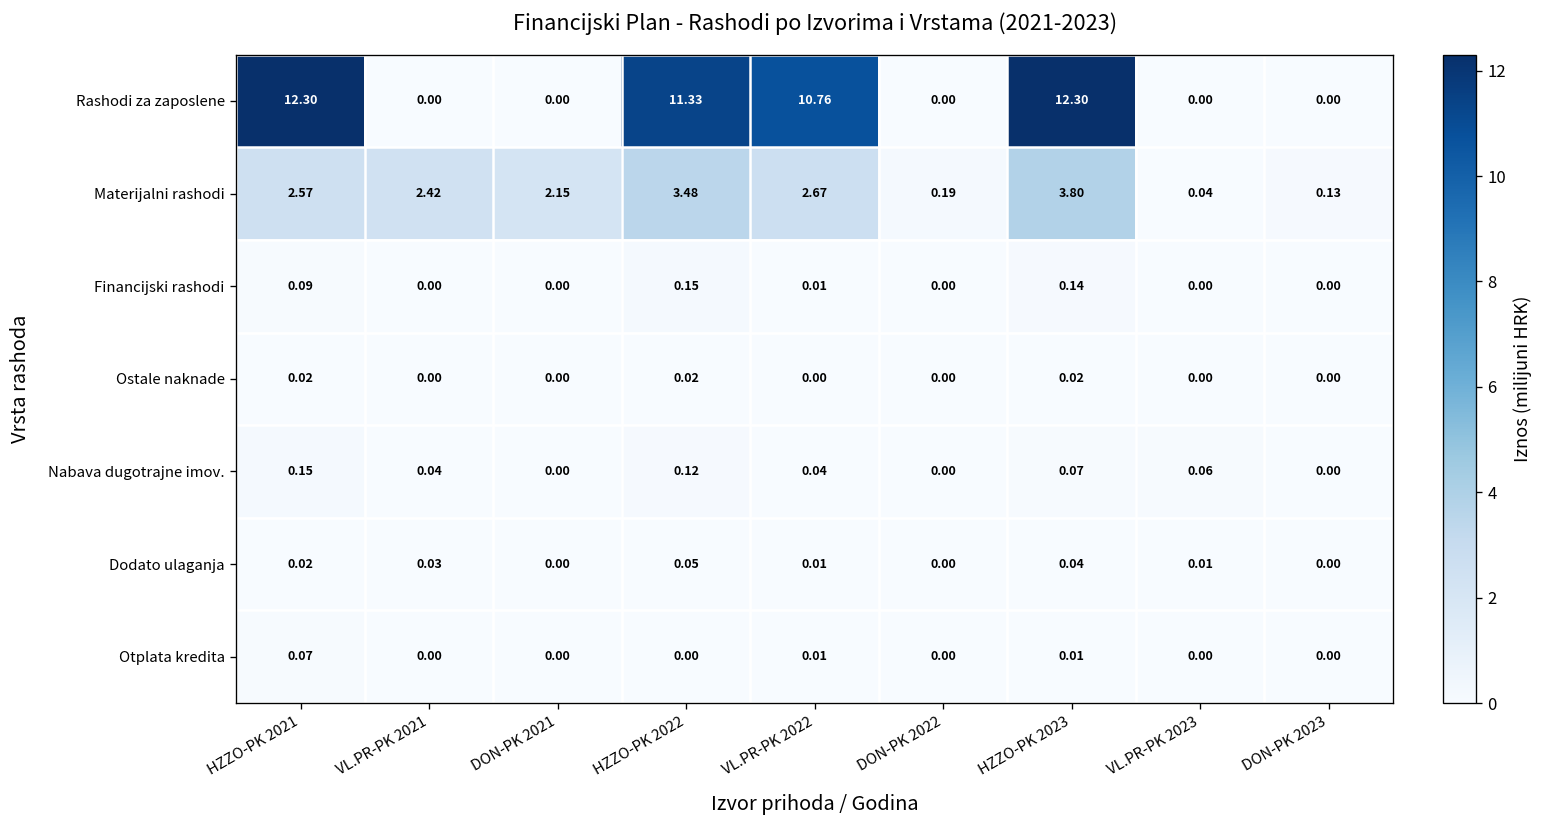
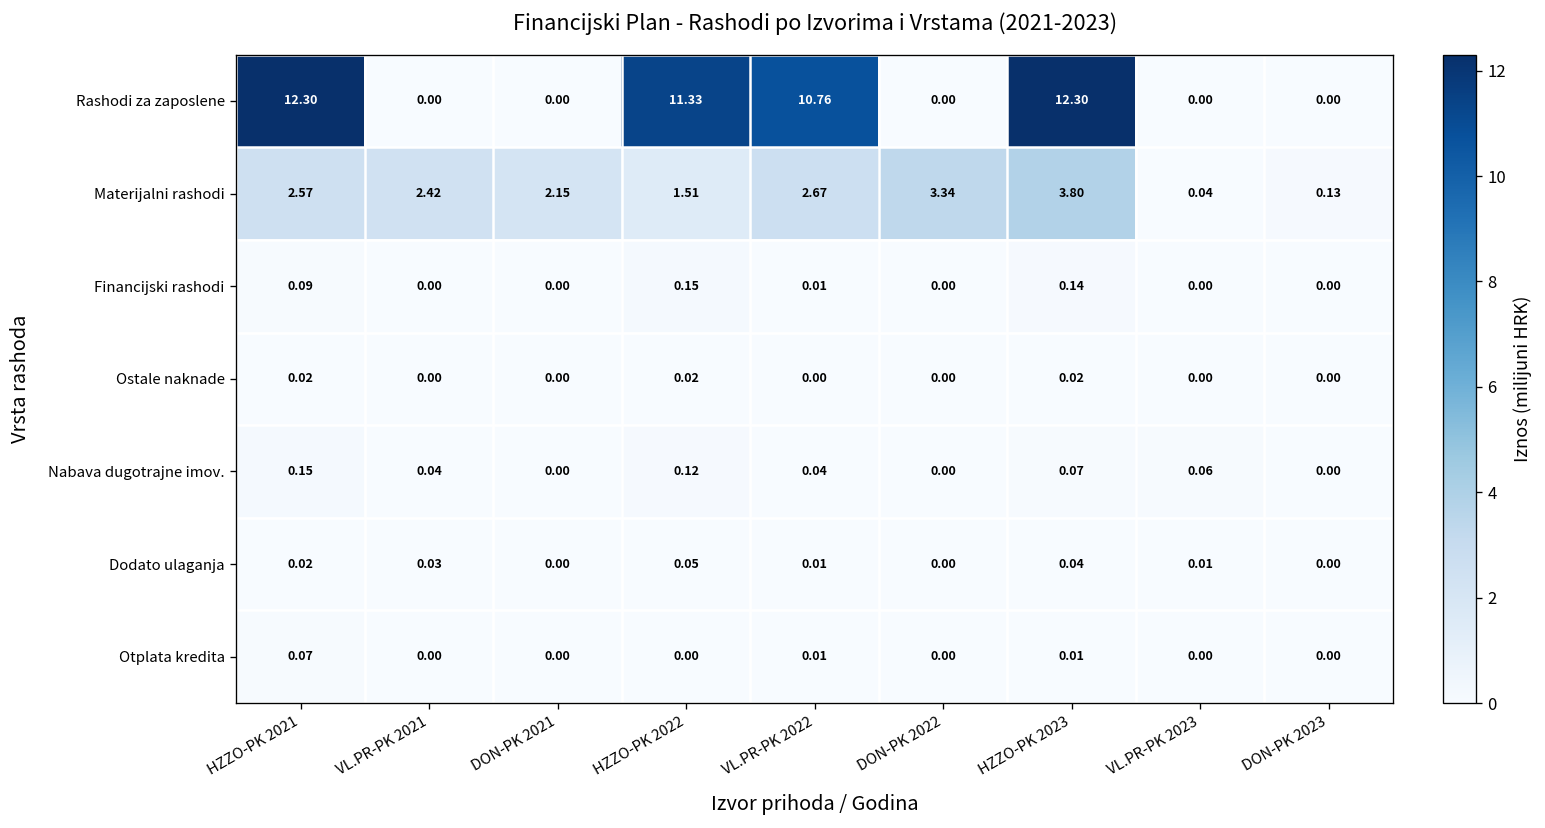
  {
    "Rashodi za zaposlene": {
      "HZZO-PK 2021": 12.30,
      "VL.PR-PK 2021": 0.00,
      "DON-PK 2021": 0.00,
      "HZZO-PK 2022": 11.33,
      "VL.PR-PK 2022": 10.76,
      "DON-PK 2022": 0.00,
      "HZZO-PK 2023": 12.30,
      "VL.PR-PK 2023": 0.00,
      "DON-PK 2023": 0.00
    },
    "Materijalni rashodi": {
      "HZZO-PK 2021": 2.57,
      "VL.PR-PK 2021": 2.42,
      "DON-PK 2021": 2.15,
-     "HZZO-PK 2022": 3.48,
+     "HZZO-PK 2022": 1.51,
      "VL.PR-PK 2022": 2.67,
-     "DON-PK 2022": 0.19,
+     "DON-PK 2022": 3.34,
      "HZZO-PK 2023": 3.80,
      "VL.PR-PK 2023": 0.04,
      "DON-PK 2023": 0.13
    },
    "Financijski rashodi": {
      "HZZO-PK 2021": 0.09,
      "VL.PR-PK 2021": 0.00,
      "DON-PK 2021": 0.00,
      "HZZO-PK 2022": 0.15,
      "VL.PR-PK 2022": 0.01,
      "DON-PK 2022": 0.00,
      "HZZO-PK 2023": 0.14,
      "VL.PR-PK 2023": 0.00,
      "DON-PK 2023": 0.00
    },
    "Ostale naknade": {
      "HZZO-PK 2021": 0.02,
      "VL.PR-PK 2021": 0.00,
      "DON-PK 2021": 0.00,
      "HZZO-PK 2022": 0.02,
      "VL.PR-PK 2022": 0.00,
      "DON-PK 2022": 0.00,
      "HZZO-PK 2023": 0.02,
      "VL.PR-PK 2023": 0.00,
      "DON-PK 2023": 0.00
    },
    "Nabava dugotrajne imov.": {
      "HZZO-PK 2021": 0.15,
      "VL.PR-PK 2021": 0.04,
      "DON-PK 2021": 0.00,
      "HZZO-PK 2022": 0.12,
      "VL.PR-PK 2022": 0.04,
      "DON-PK 2022": 0.00,
      "HZZO-PK 2023": 0.07,
      "VL.PR-PK 2023": 0.06,
      "DON-PK 2023": 0.00
    },
    "Dodato ulaganja": {
      "HZZO-PK 2021": 0.02,
      "VL.PR-PK 2021": 0.03,
      "DON-PK 2021": 0.00,
      "HZZO-PK 2022": 0.05,
      "VL.PR-PK 2022": 0.01,
      "DON-PK 2022": 0.00,
      "HZZO-PK 2023": 0.04,
      "VL.PR-PK 2023": 0.01,
      "DON-PK 2023": 0.00
    },
    "Otplata kredita": {
      "HZZO-PK 2021": 0.07,
      "VL.PR-PK 2021": 0.00,
      "DON-PK 2021": 0.00,
      "HZZO-PK 2022": 0.00,
      "VL.PR-PK 2022": 0.01,
      "DON-PK 2022": 0.00,
      "HZZO-PK 2023": 0.01,
      "VL.PR-PK 2023": 0.00,
      "DON-PK 2023": 0.00
    }
  }
